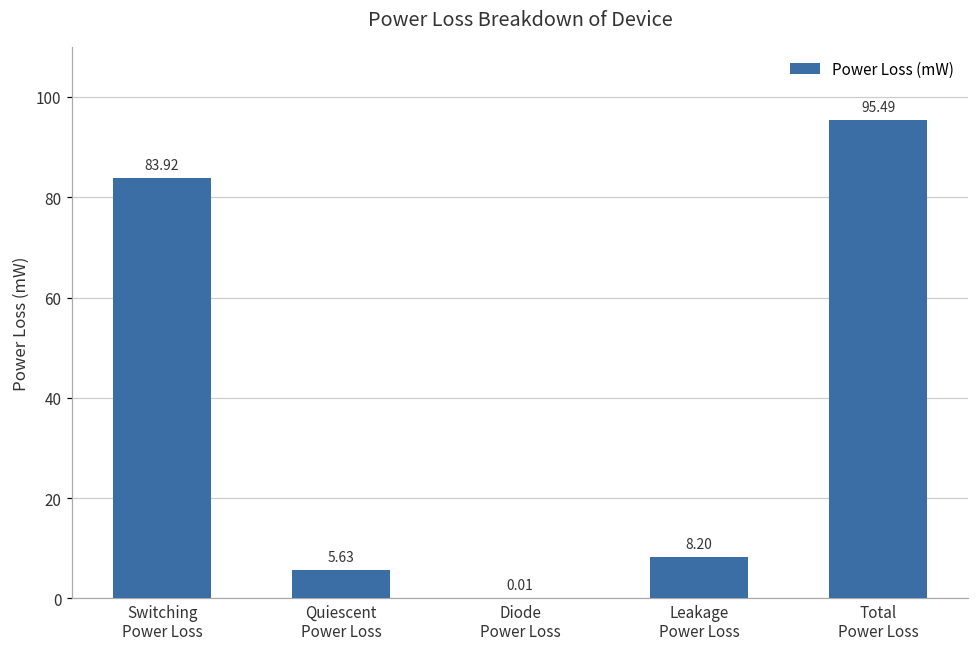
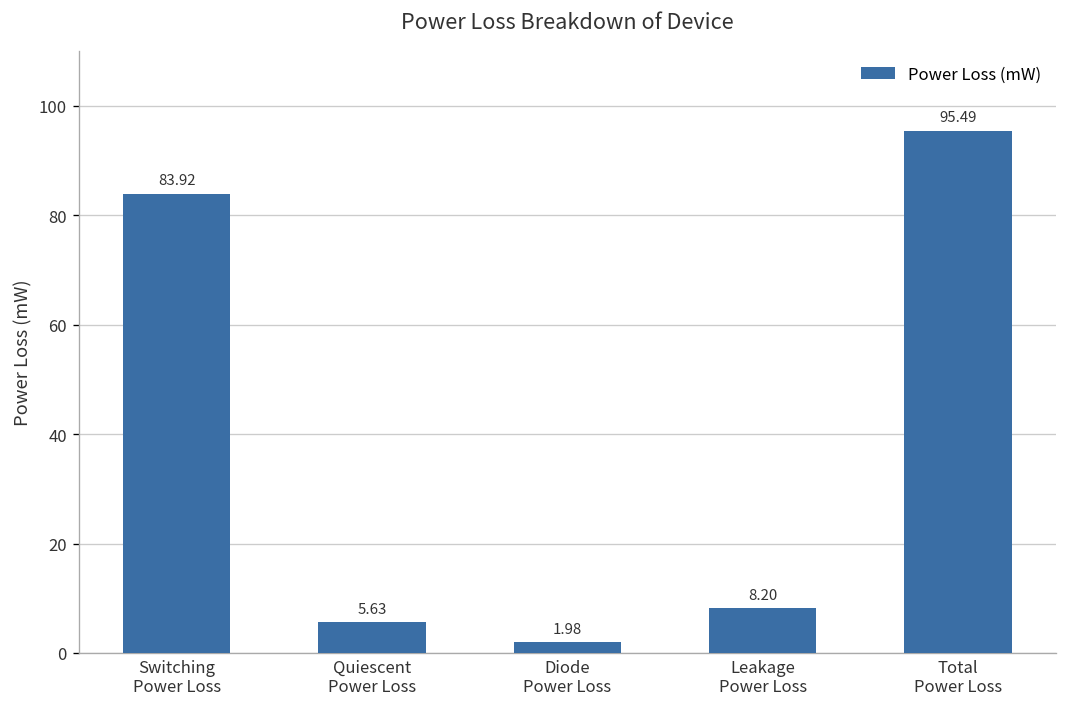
  {
    "Switching Power Loss": 83.92,
    "Quiescent Power Loss": 5.63,
-   "Diode Power Loss": 0.01,
+   "Diode Power Loss": 1.98,
    "Leakage Power Loss": 8.20,
    "Total Power Loss": 95.49
  }
